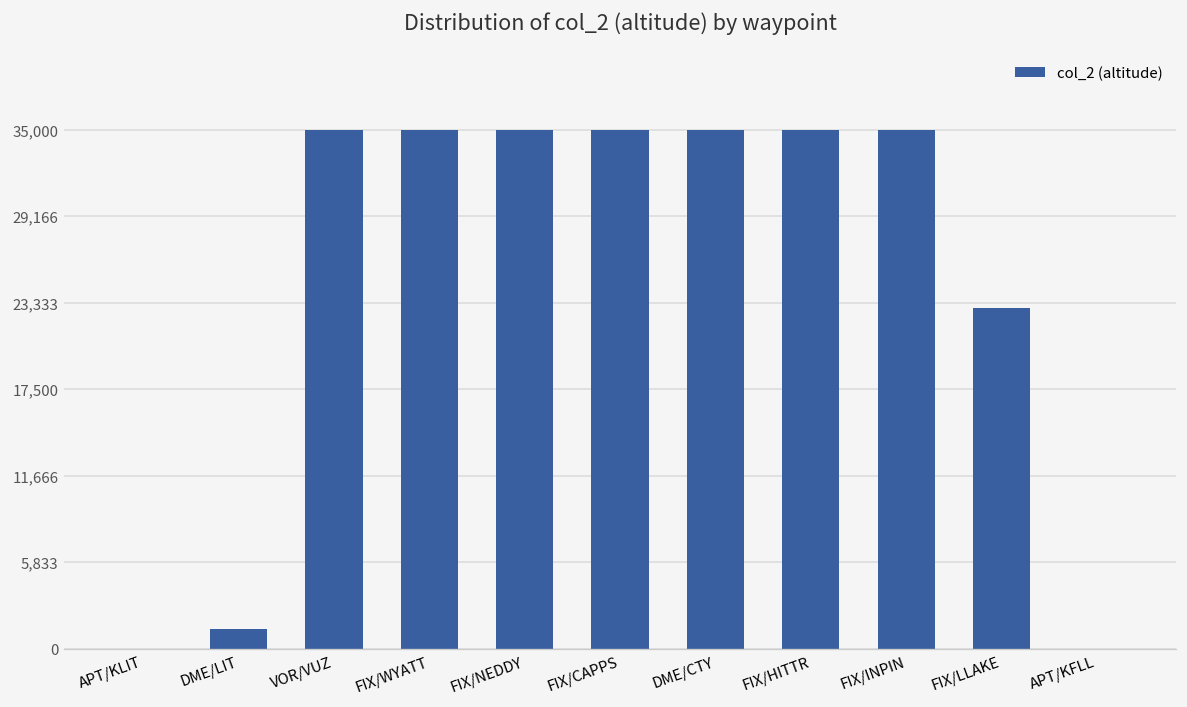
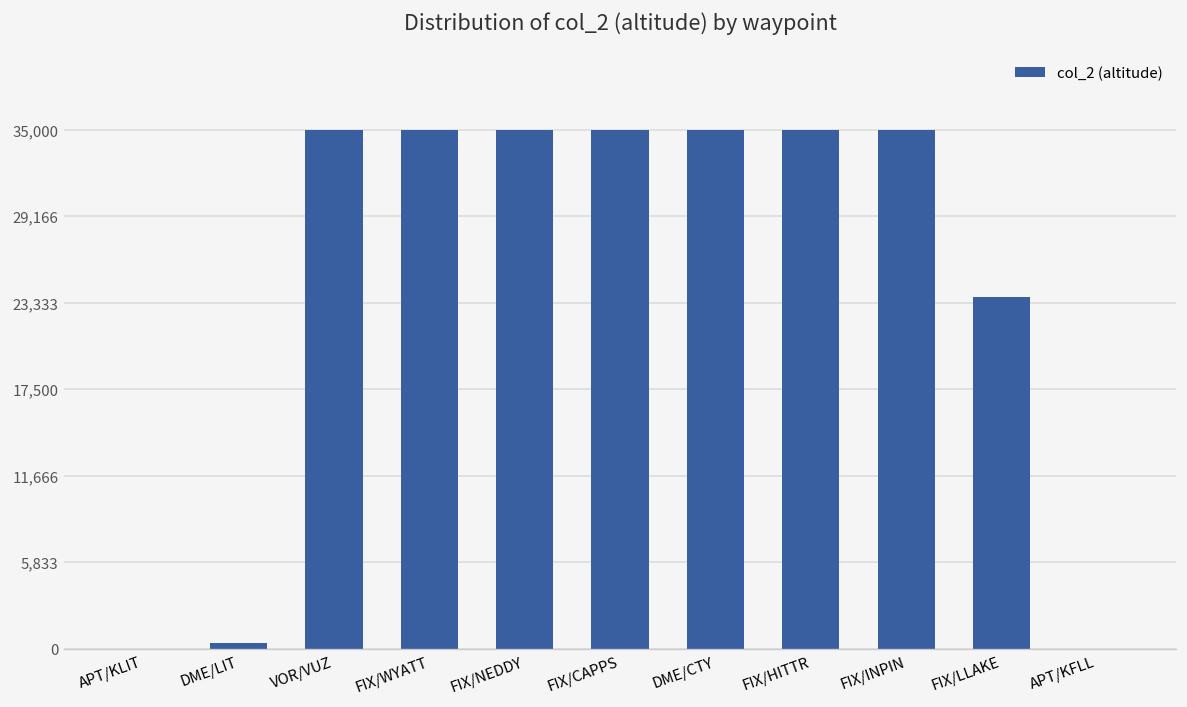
  {
    "APT/KLIT": "0",
-   "DME/LIT": "1,300",
+   "DME/LIT": "400",
    "VOR/VUZ": "35,000",
    "FIX/WYATT": "35,000",
    "FIX/NEDDY": "35,000",
    "FIX/CAPPS": "35,000",
    "DME/CTY": "35,000",
    "FIX/HITTR": "35,000",
    "FIX/INPIN": "35,000",
-   "FIX/LLAKE": "23,000",
+   "FIX/LLAKE": "23,700",
    "APT/KFLL": "0"
  }
